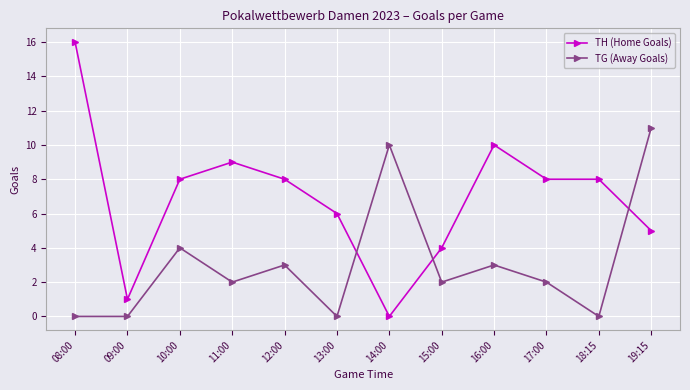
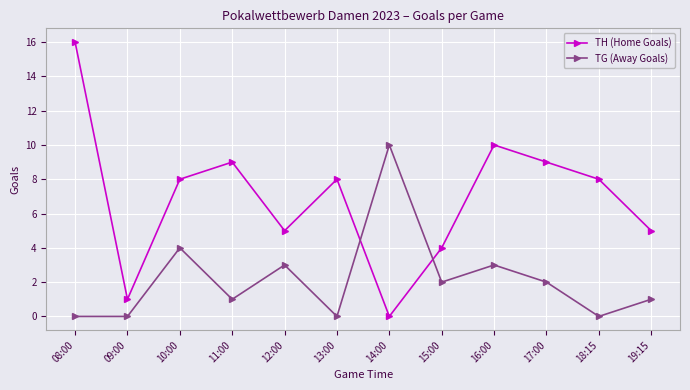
  {
    "TH (Home Goals)": {
      "08:00": 16,
      "09:00": 1,
      "10:00": 8,
      "11:00": 9,
-     "12:00": 8,
-     "13:00": 6,
+     "12:00": 5,
+     "13:00": 8,
      "14:00": 0,
      "15:00": 4,
      "16:00": 10,
-     "17:00": 8,
+     "17:00": 9,
      "18:15": 8,
      "19:15": 5
    },
    "TG (Away Goals)": {
      "08:00": 0,
      "09:00": 0,
      "10:00": 4,
-     "11:00": 2,
+     "11:00": 1,
      "12:00": 3,
      "13:00": 0,
      "14:00": 10,
      "15:00": 2,
      "16:00": 3,
      "17:00": 2,
      "18:15": 0,
-     "19:15": 11
+     "19:15": 1
    }
  }
